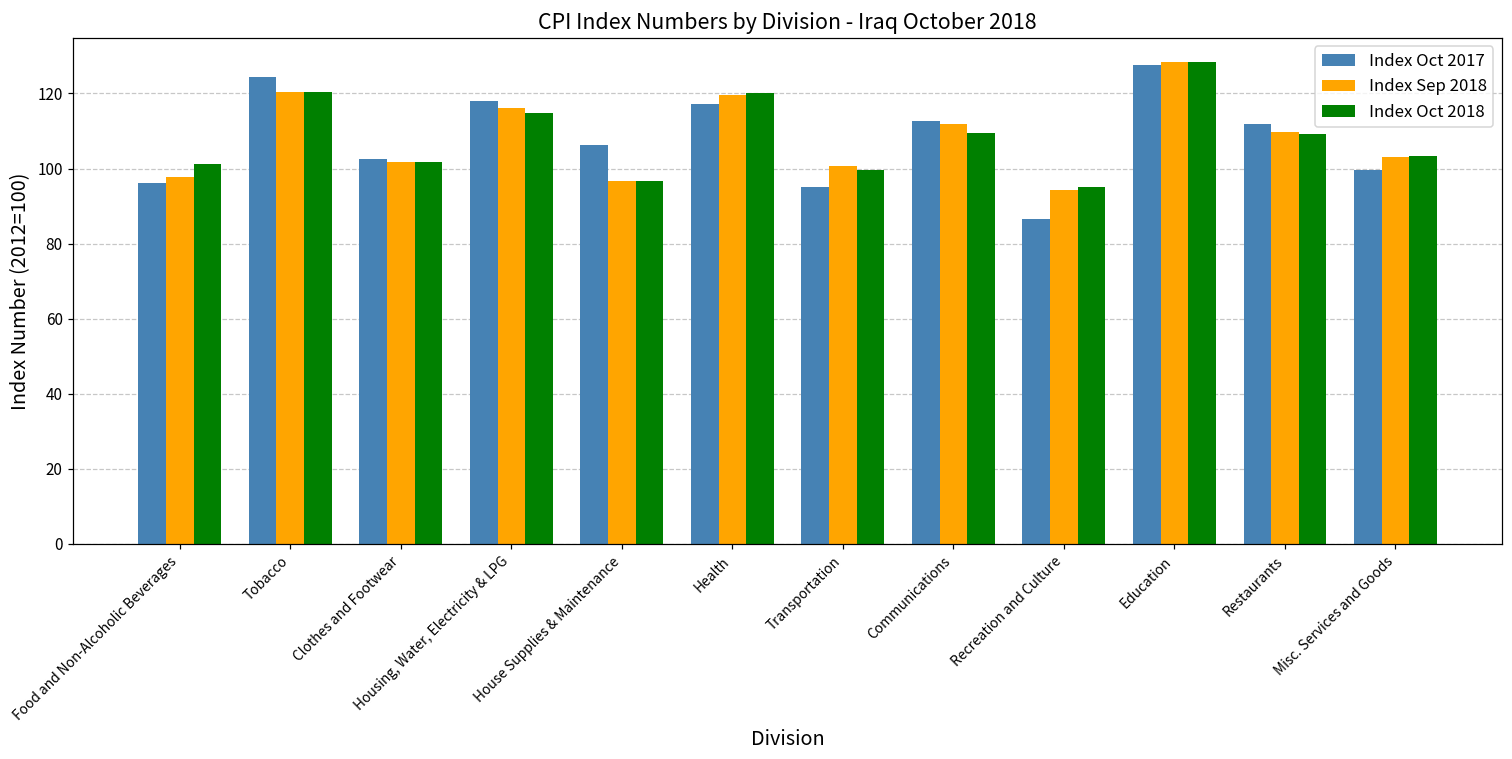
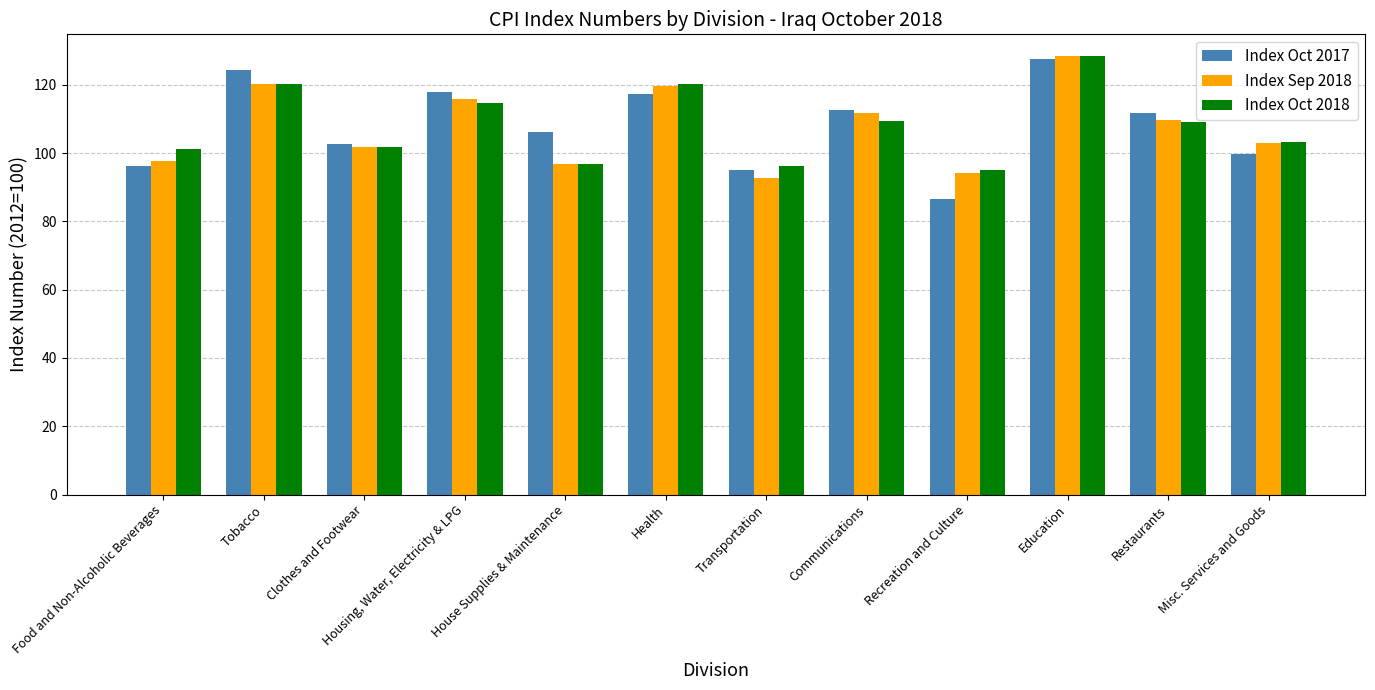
  {
    "Index Oct 2017": {
      "Food and Non-Alcoholic Beverages": 96,
      "Tobacco": 124,
      "Clothes and Footwear": 103,
      "Housing, Water, Electricity & LPG": 118,
      "House Supplies & Maintenance": 106,
      "Health": 117,
      "Transportation": 95,
      "Communications": 113,
      "Recreation and Culture": 87,
      "Education": 128,
      "Restaurants": 112,
      "Misc. Services and Goods": 100
    },
    "Index Sep 2018": {
      "Food and Non-Alcoholic Beverages": 98,
      "Tobacco": 120,
      "Clothes and Footwear": 102,
      "Housing, Water, Electricity & LPG": 116,
      "House Supplies & Maintenance": 97,
      "Health": 120,
-     "Transportation": 101,
+     "Transportation": 93,
      "Communications": 112,
      "Recreation and Culture": 94,
      "Education": 128,
      "Restaurants": 110,
      "Misc. Services and Goods": 103
    },
    "Index Oct 2018": {
      "Food and Non-Alcoholic Beverages": 101,
      "Tobacco": 120,
      "Clothes and Footwear": 102,
      "Housing, Water, Electricity & LPG": 115,
      "House Supplies & Maintenance": 97,
      "Health": 120,
-     "Transportation": 100,
+     "Transportation": 96,
      "Communications": 109,
      "Recreation and Culture": 95,
      "Education": 128,
      "Restaurants": 109,
      "Misc. Services and Goods": 103
    }
  }
